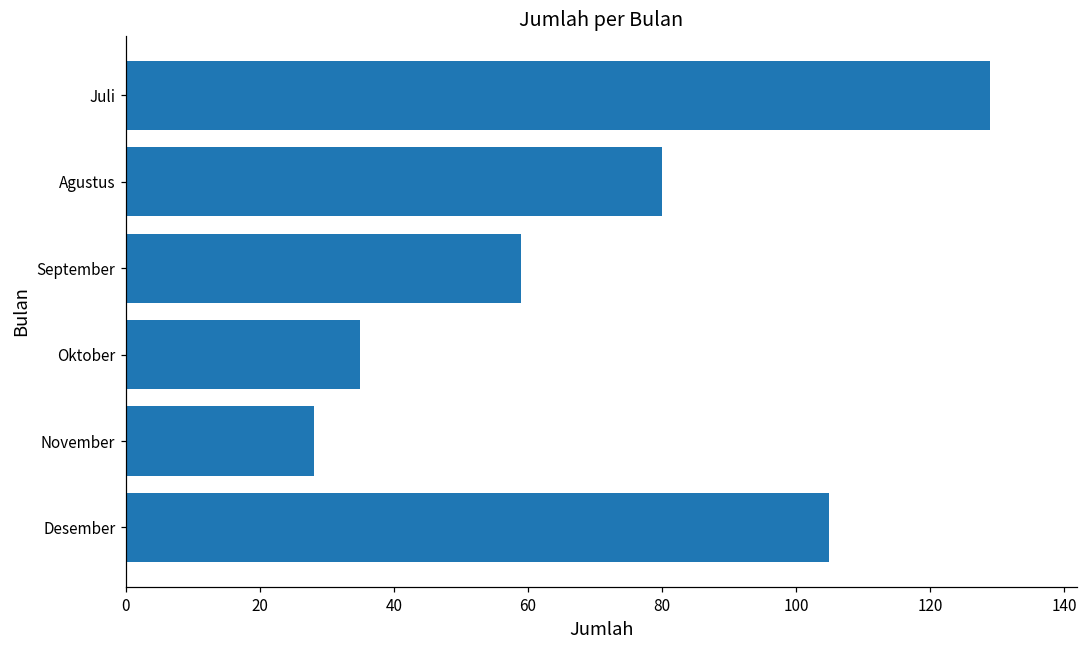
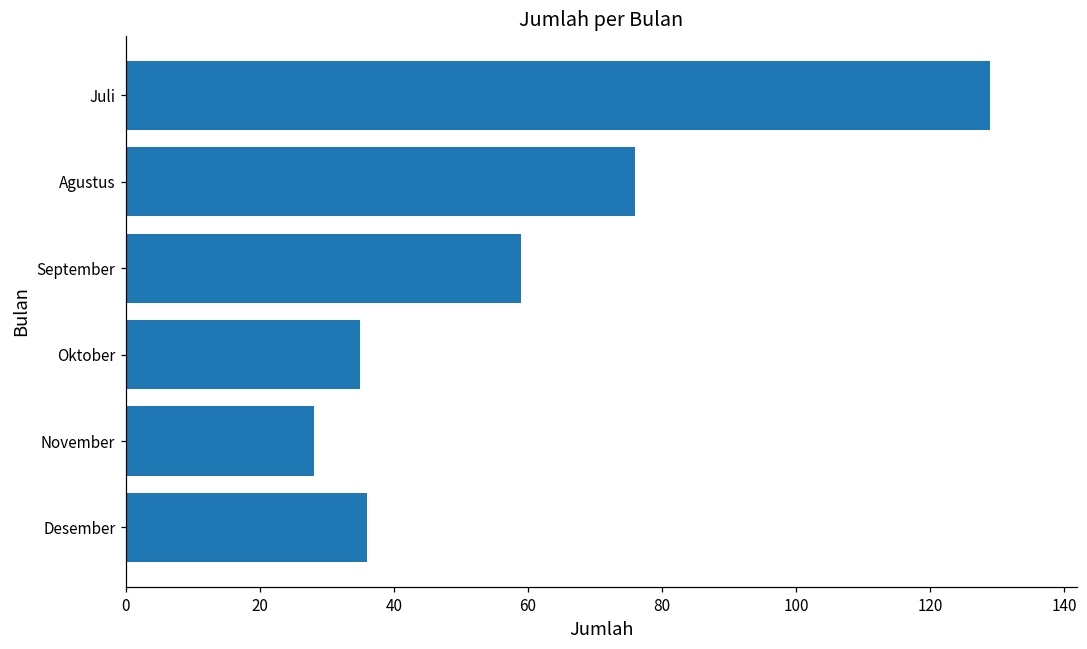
  {
    "Juli": 129,
-   "Agustus": 80,
+   "Agustus": 76,
    "September": 59,
    "Oktober": 35,
    "November": 28,
-   "Desember": 105
+   "Desember": 36
  }
